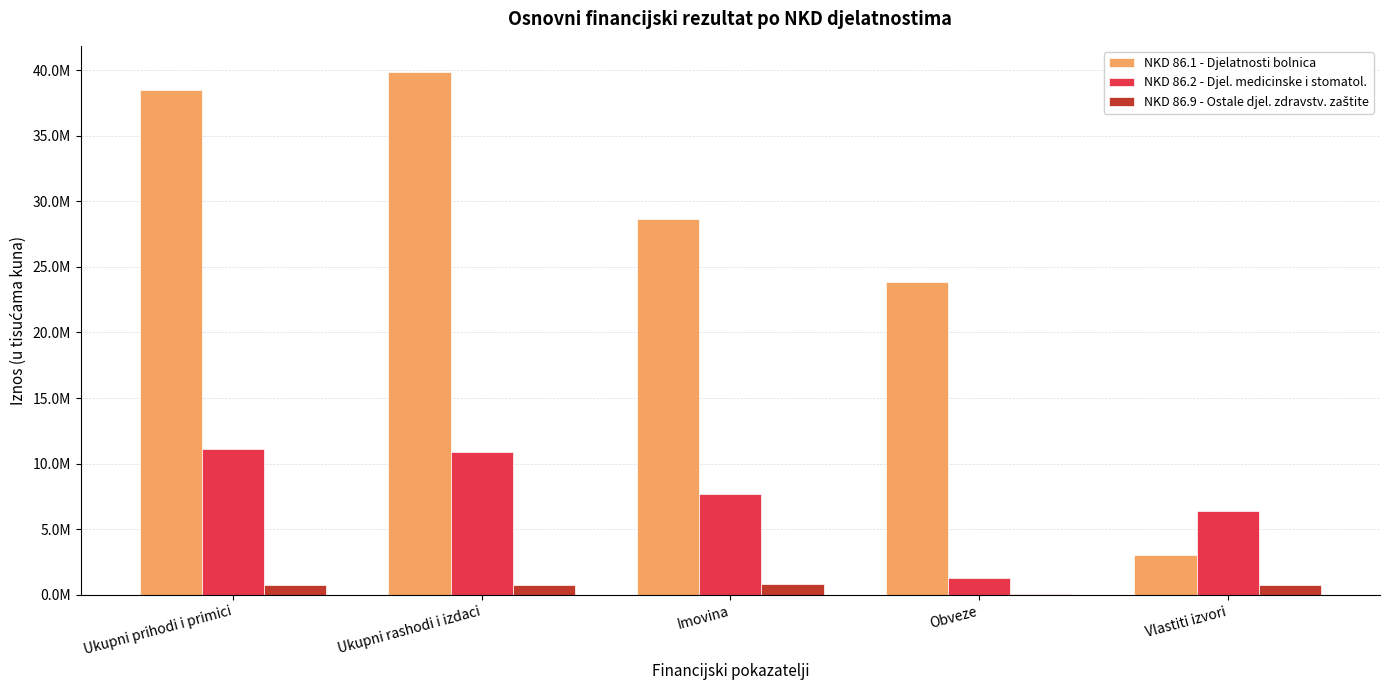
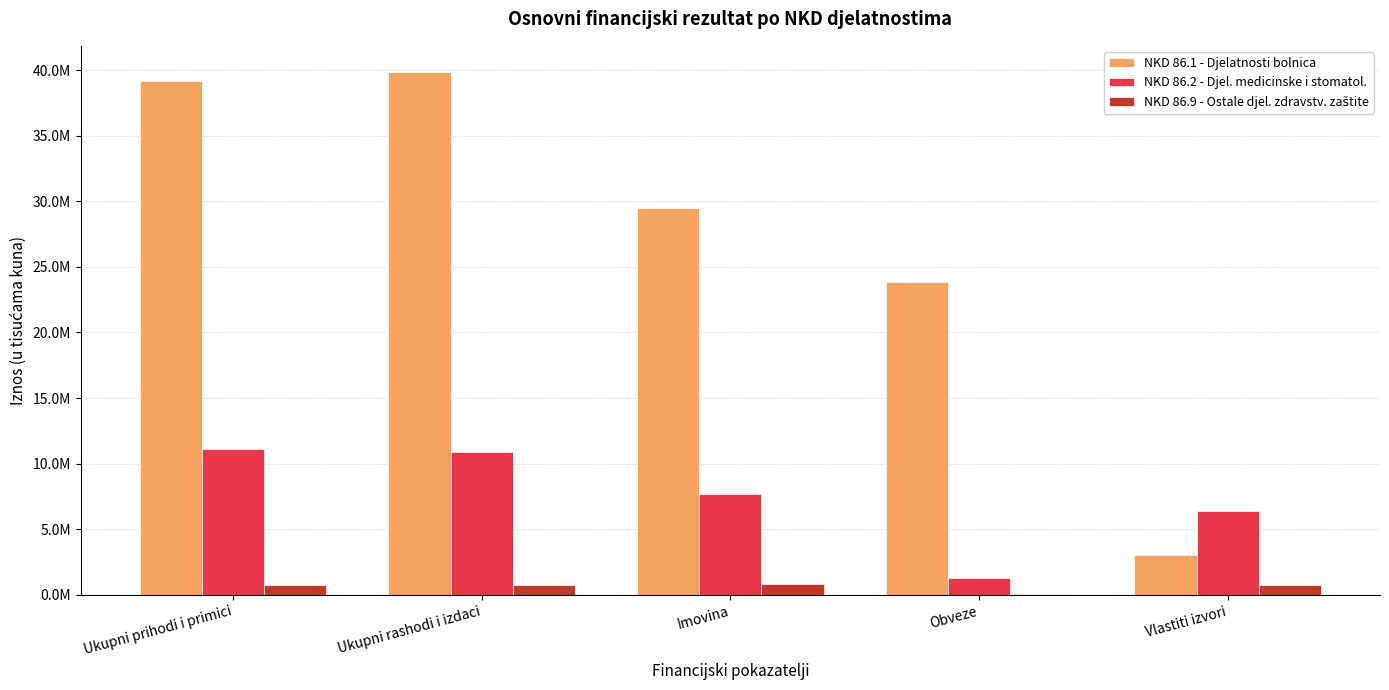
  {
    "NKD 86.1 - Djelatnosti bolnica": {
-     "Ukupni prihodi i primici": 38500000,
+     "Ukupni prihodi i primici": 39100000,
      "Ukupni rashodi i izdaci": 39900000,
-     "Imovina": 28600000,
+     "Imovina": 29500000,
      "Obveze": 23800000,
      "Vlastiti izvori": 3000000
    }
  }
